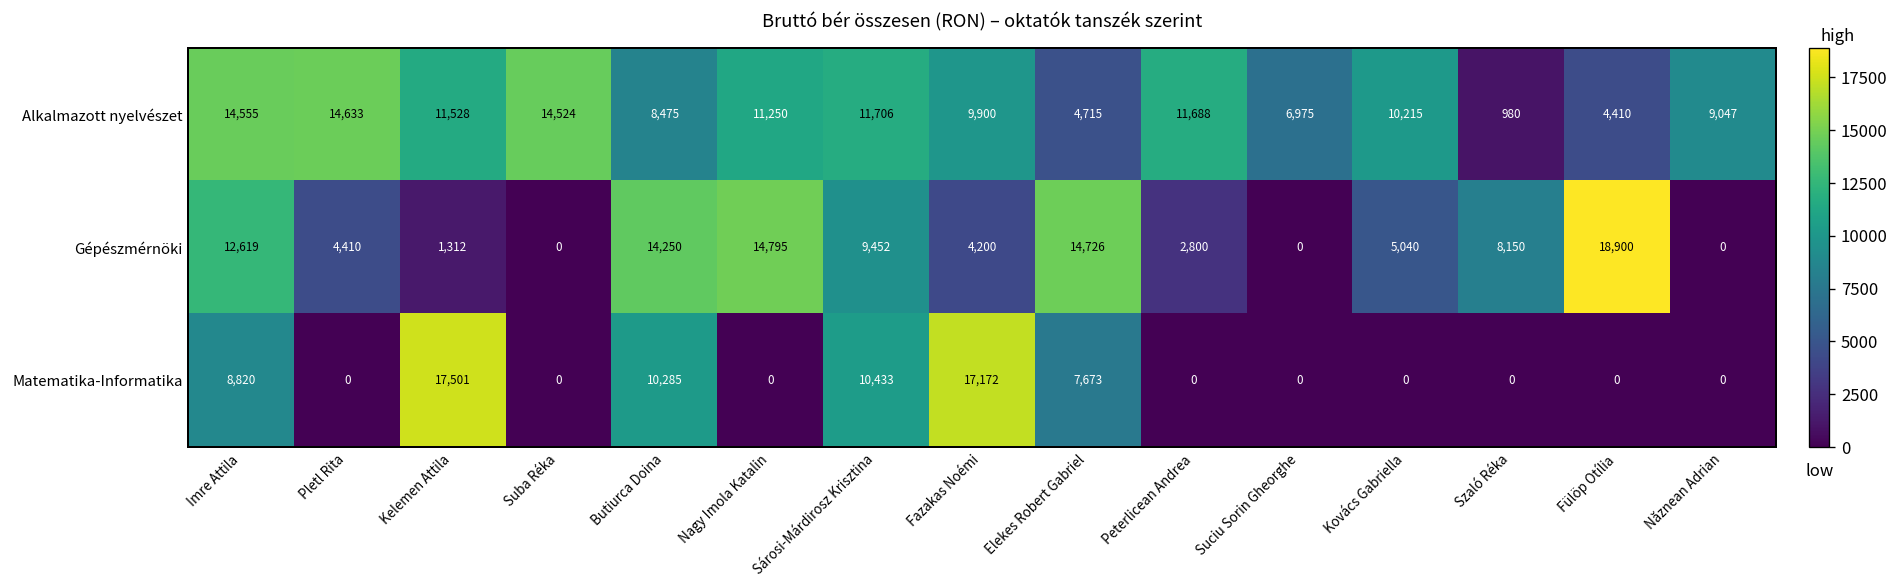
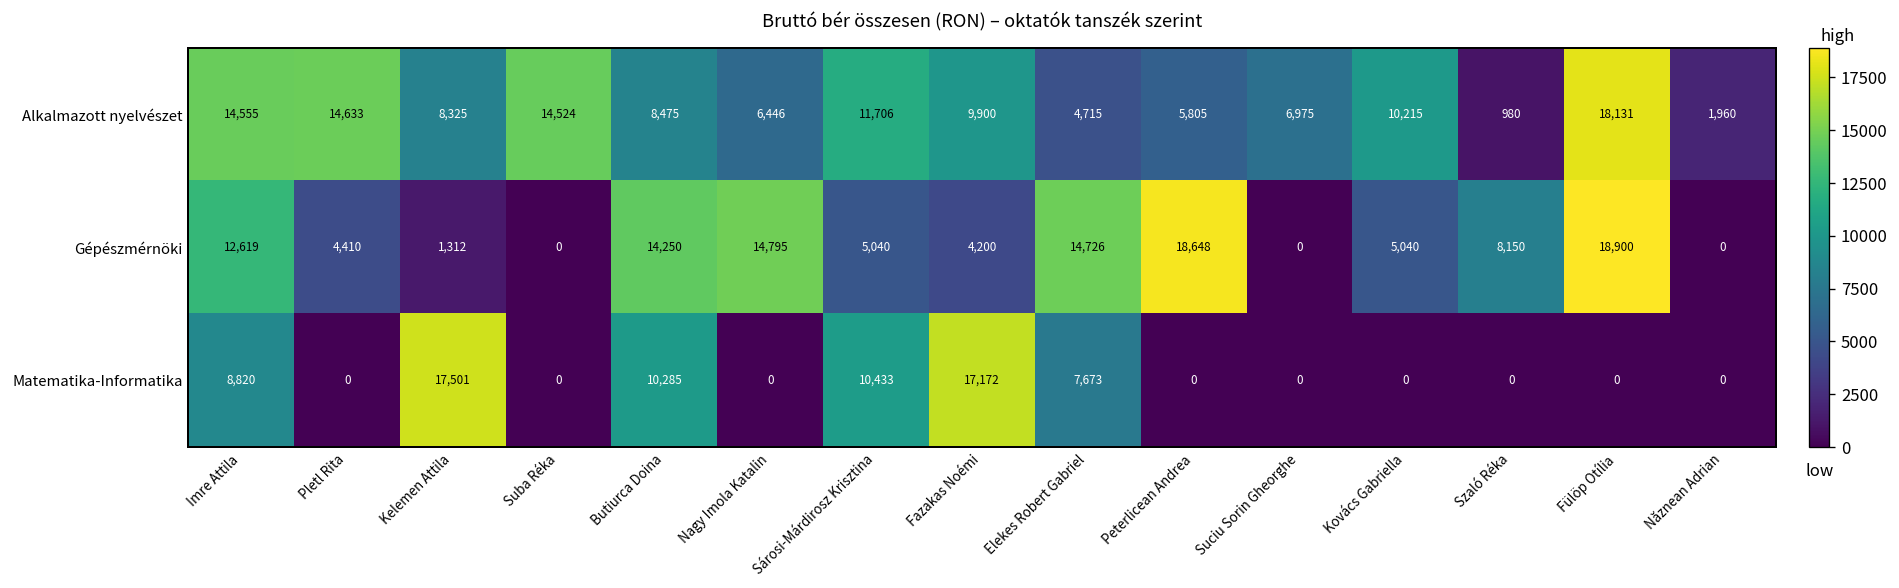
  {
    "Alkalmazott nyelvészet": {
      "Imre Attila": "14,555",
      "Pletl Rita": "14,633",
-     "Kelemen Attila": "11,528",
+     "Kelemen Attila": "8,325",
      "Suba Réka": "14,524",
      "Butiurca Doina": "8,475",
-     "Nagy Imola Katalin": "11,250",
+     "Nagy Imola Katalin": "6,446",
      "Sárosi-Márdirosz Krisztina": "11,706",
      "Fazakas Noémi": "9,900",
      "Elekes Robert Gabriel": "4,715",
-     "Peterlicean Andrea": "11,688",
+     "Peterlicean Andrea": "5,805",
      "Suciu Sorin Gheorghe": "6,975",
      "Kovács Gabriella": "10,215",
      "Szaló Réka": "980",
-     "Fülöp Otília": "4,410",
-     "Năznean Adrian": "9,047"
+     "Fülöp Otília": "18,131",
+     "Năznean Adrian": "1,960"
    },
    "Gépészmérnöki": {
      "Imre Attila": "12,619",
      "Pletl Rita": "4,410",
      "Kelemen Attila": "1,312",
      "Suba Réka": "0",
      "Butiurca Doina": "14,250",
      "Nagy Imola Katalin": "14,795",
-     "Sárosi-Márdirosz Krisztina": "9,452",
+     "Sárosi-Márdirosz Krisztina": "5,040",
      "Fazakas Noémi": "4,200",
      "Elekes Robert Gabriel": "14,726",
-     "Peterlicean Andrea": "2,800",
+     "Peterlicean Andrea": "18,648",
      "Suciu Sorin Gheorghe": "0",
      "Kovács Gabriella": "5,040",
      "Szaló Réka": "8,150",
      "Fülöp Otília": "18,900",
      "Năznean Adrian": "0"
    },
    "Matematika-Informatika": {
      "Imre Attila": "8,820",
      "Pletl Rita": "0",
      "Kelemen Attila": "17,501",
      "Suba Réka": "0",
      "Butiurca Doina": "10,285",
      "Nagy Imola Katalin": "0",
      "Sárosi-Márdirosz Krisztina": "10,433",
      "Fazakas Noémi": "17,172",
      "Elekes Robert Gabriel": "7,673",
      "Peterlicean Andrea": "0",
      "Suciu Sorin Gheorghe": "0",
      "Kovács Gabriella": "0",
      "Szaló Réka": "0",
      "Fülöp Otília": "0",
      "Năznean Adrian": "0"
    }
  }
